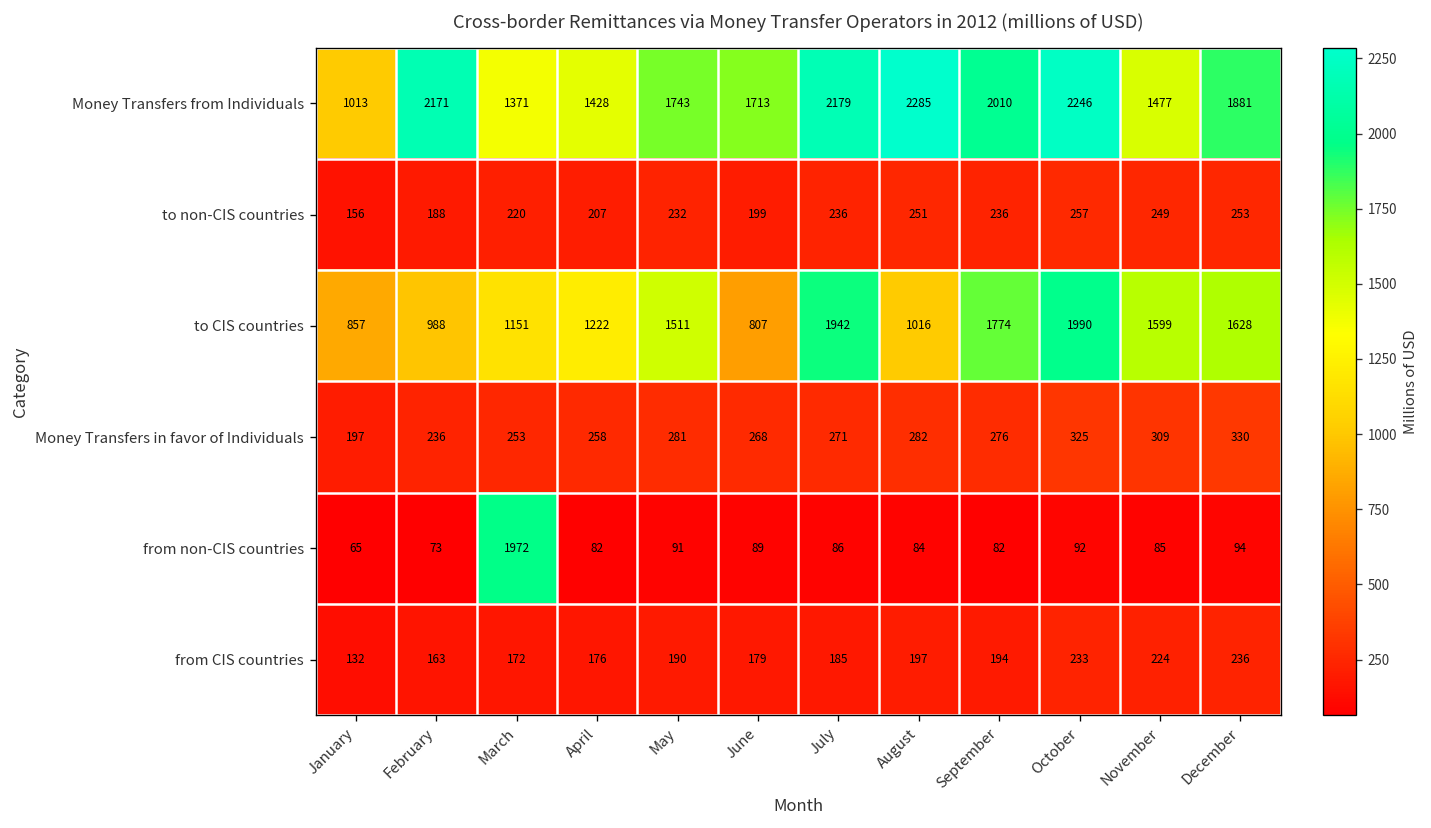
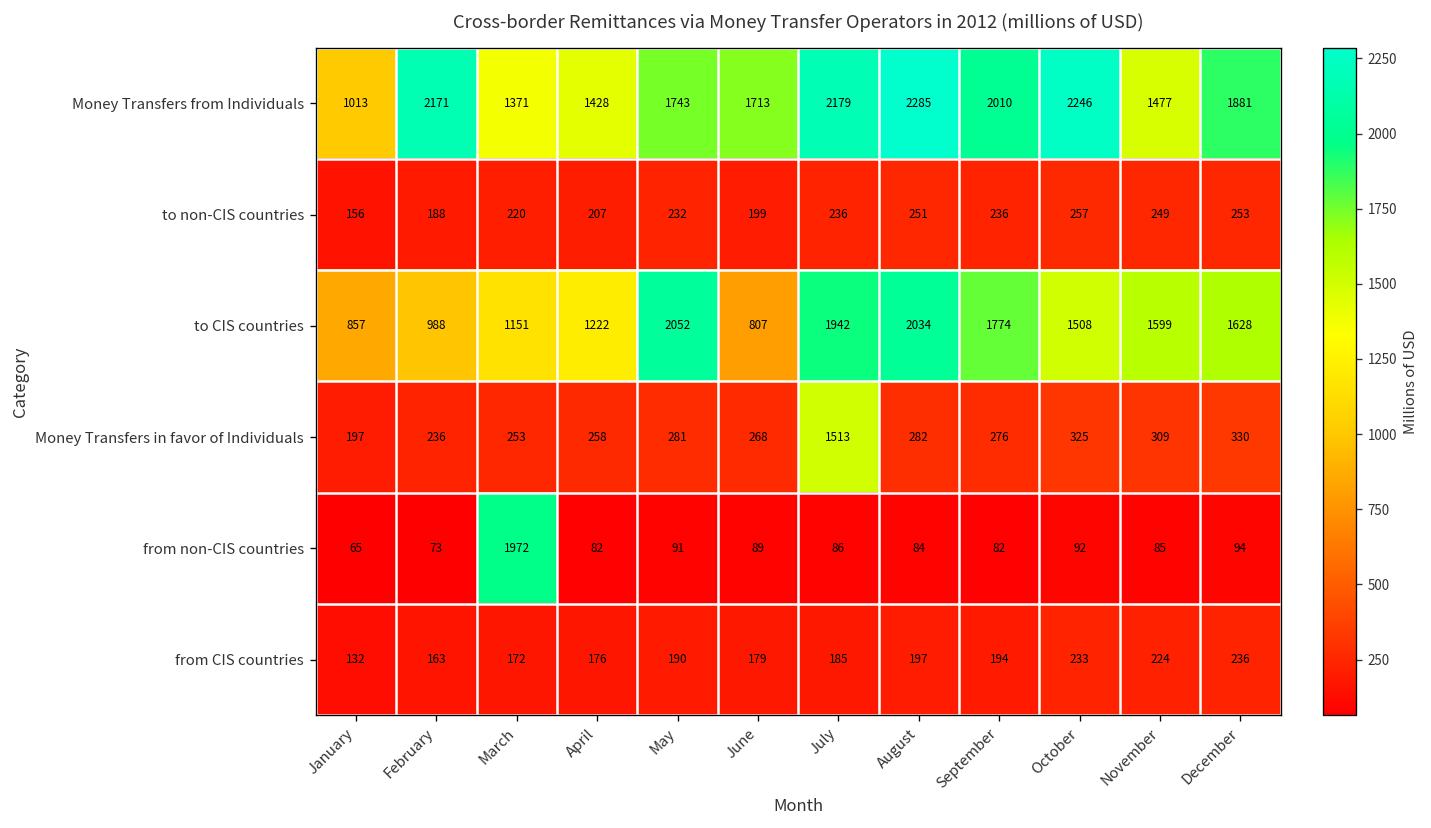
  {
    "Money Transfers from Individuals": {
      "January": 1013,
      "February": 2171,
      "March": 1371,
      "April": 1428,
      "May": 1743,
      "June": 1713,
      "July": 2179,
      "August": 2285,
      "September": 2010,
      "October": 2246,
      "November": 1477,
      "December": 1881
    },
    "to non-CIS countries": {
      "January": 156,
      "February": 188,
      "March": 220,
      "April": 207,
      "May": 232,
      "June": 199,
      "July": 236,
      "August": 251,
      "September": 236,
      "October": 257,
      "November": 249,
      "December": 253
    },
    "to CIS countries": {
      "January": 857,
      "February": 988,
      "March": 1151,
      "April": 1222,
-     "May": 1511,
+     "May": 2052,
      "June": 807,
      "July": 1942,
-     "August": 1016,
+     "August": 2034,
      "September": 1774,
-     "October": 1990,
+     "October": 1508,
      "November": 1599,
      "December": 1628
    },
    "Money Transfers in favor of Individuals": {
      "January": 197,
      "February": 236,
      "March": 253,
      "April": 258,
      "May": 281,
      "June": 268,
-     "July": 271,
+     "July": 1513,
      "August": 282,
      "September": 276,
      "October": 325,
      "November": 309,
      "December": 330
    },
    "from non-CIS countries": {
      "January": 65,
      "February": 73,
      "March": 1972,
      "April": 82,
      "May": 91,
      "June": 89,
      "July": 86,
      "August": 84,
      "September": 82,
      "October": 92,
      "November": 85,
      "December": 94
    },
    "from CIS countries": {
      "January": 132,
      "February": 163,
      "March": 172,
      "April": 176,
      "May": 190,
      "June": 179,
      "July": 185,
      "August": 197,
      "September": 194,
      "October": 233,
      "November": 224,
      "December": 236
    }
  }
